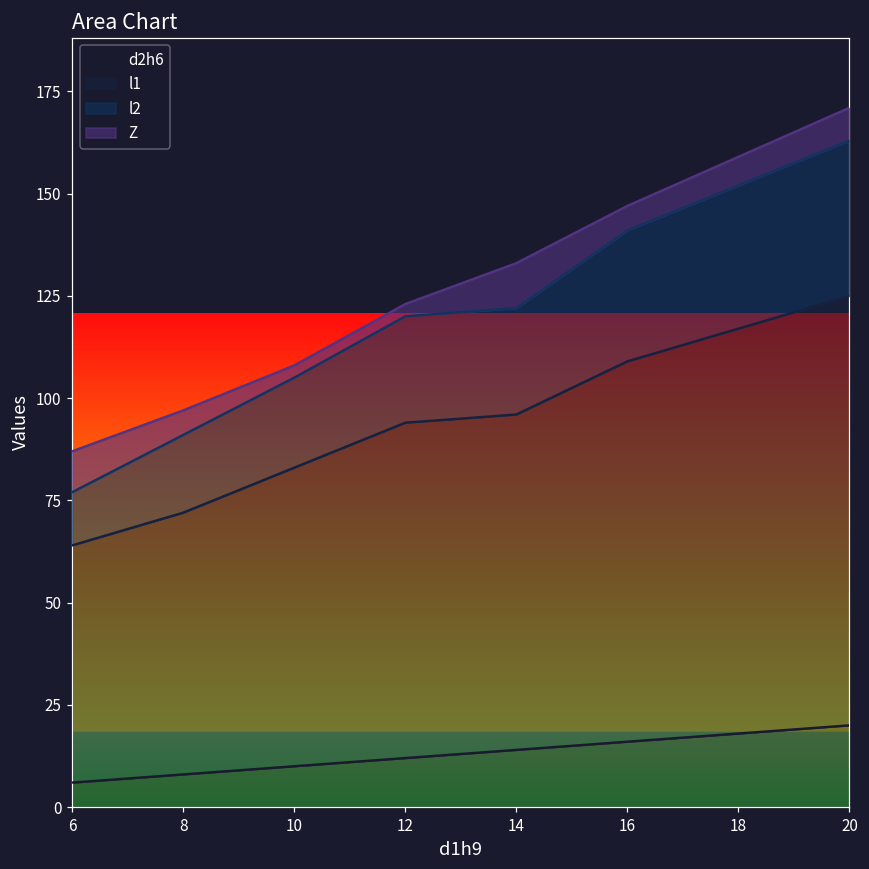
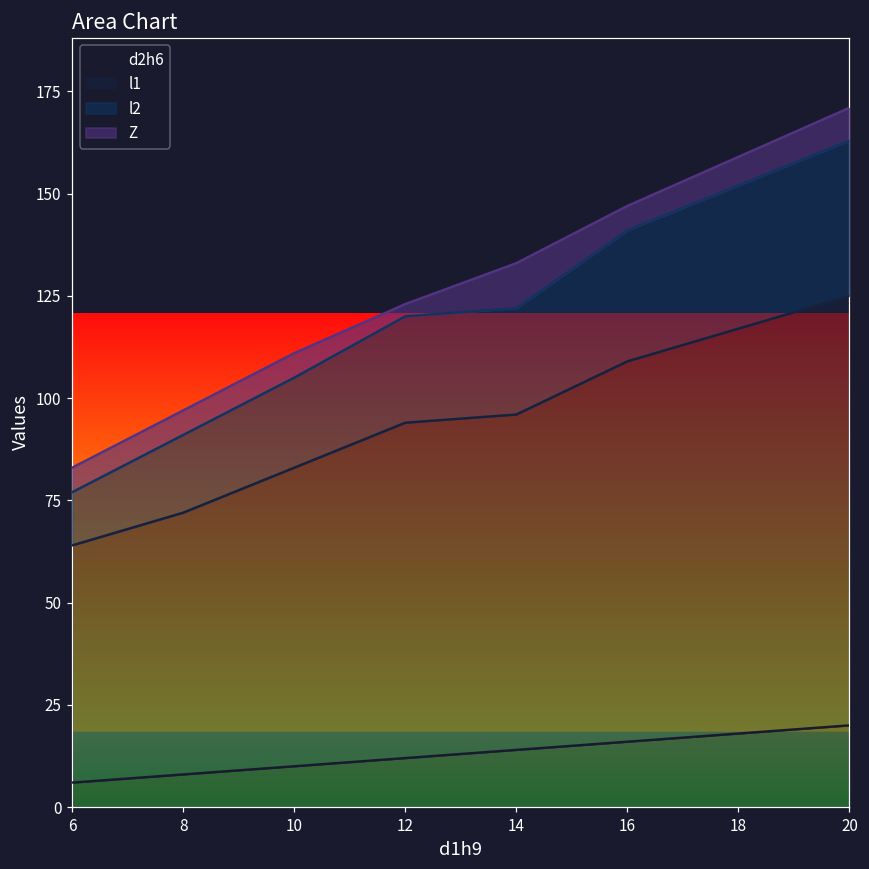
  {
    "Z": {
-     "6": 10,
+     "6": 6,
      "8": 6,
-     "10": 3,
+     "10": 6,
      "12": 3,
      "14": 11,
      "16": 6,
      "20": 8
    }
  }
